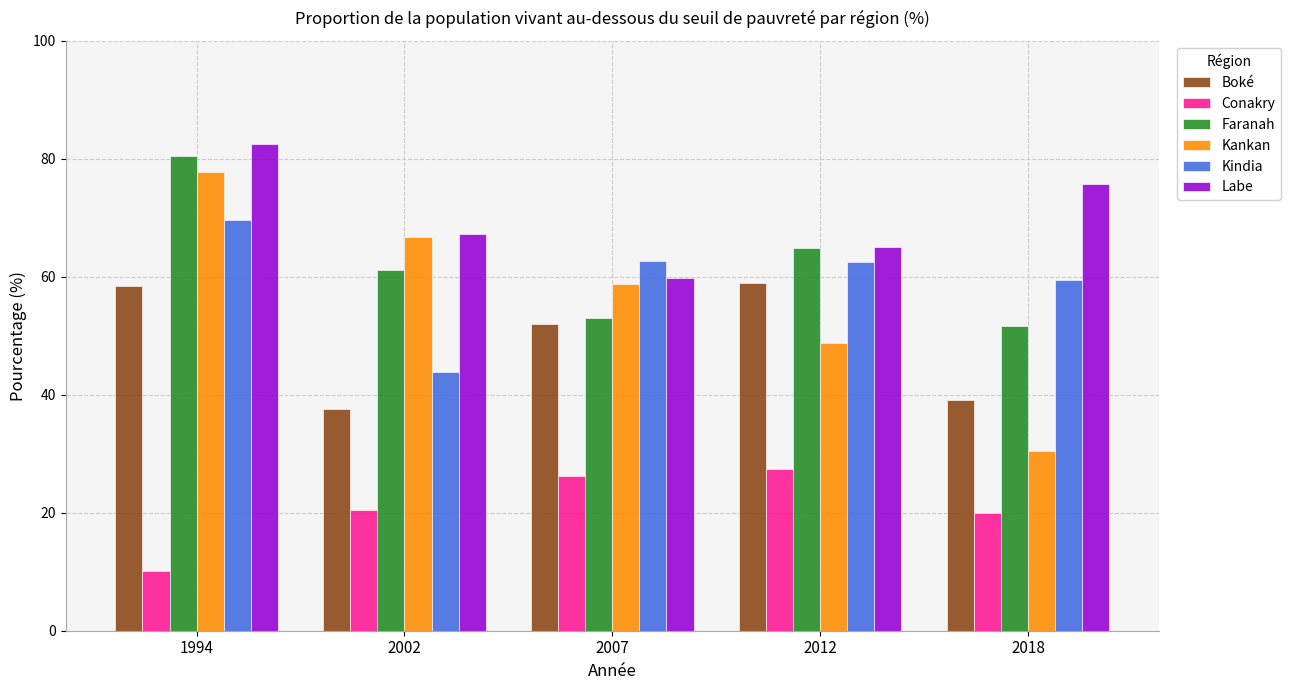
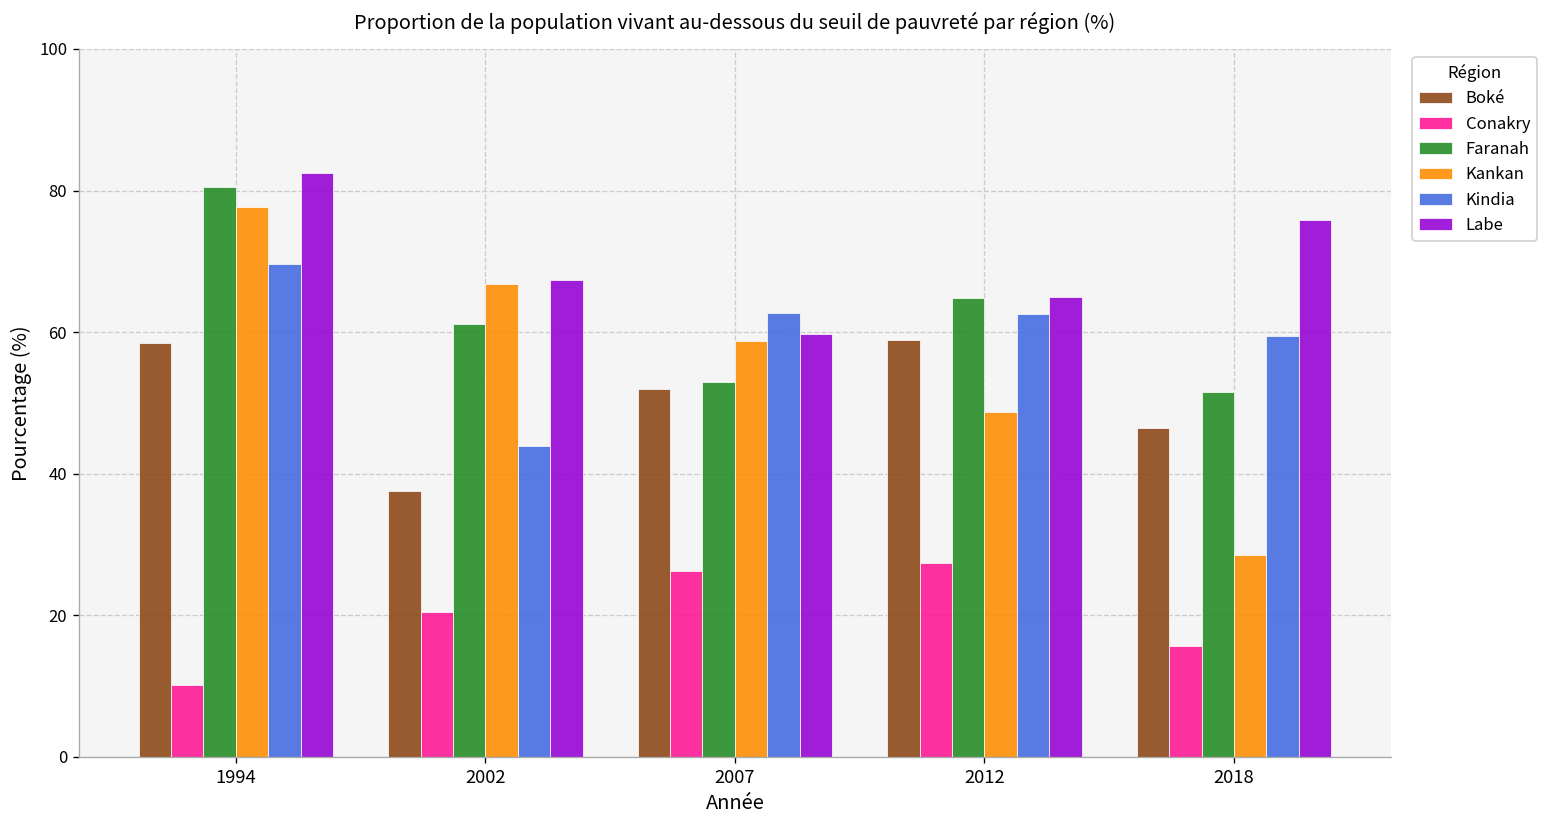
  {
    "Boké": {
      "1994": 58,
      "2002": 38,
      "2007": 52,
      "2012": 59,
-     "2018": 39
+     "2018": 46
    },
    "Conakry": {
      "1994": 10,
      "2002": 21,
      "2007": 26,
      "2012": 27,
-     "2018": 20
+     "2018": 16
    },
    "Faranah": {
      "1994": 81,
      "2002": 61,
      "2007": 53,
      "2012": 65,
      "2018": 52
    },
    "Kankan": {
      "1994": 78,
      "2002": 67,
      "2007": 59,
      "2012": 49,
-     "2018": 31
+     "2018": 29
    },
    "Kindia": {
      "1994": 70,
      "2002": 44,
      "2007": 63,
      "2012": 63,
      "2018": 60
    },
    "Labe": {
      "1994": 83,
      "2002": 67,
      "2007": 60,
      "2012": 65,
      "2018": 76
    }
  }
